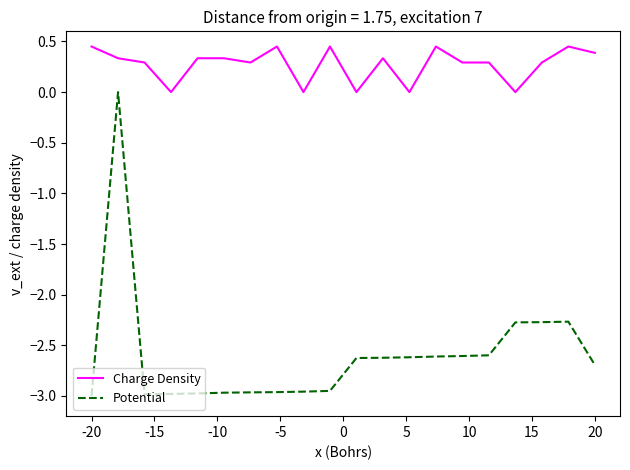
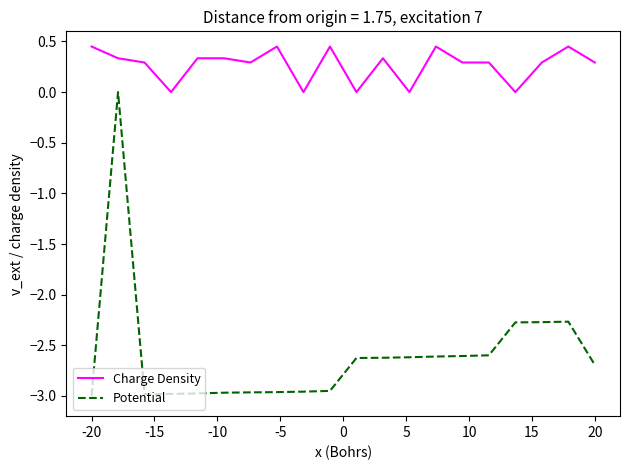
  {
    "Charge Density": {
      "-20": 0.45,
-     "20": 0.39
+     "20": 0.29
    },
    "Potential": {
      "20": -2.69
    }
  }
